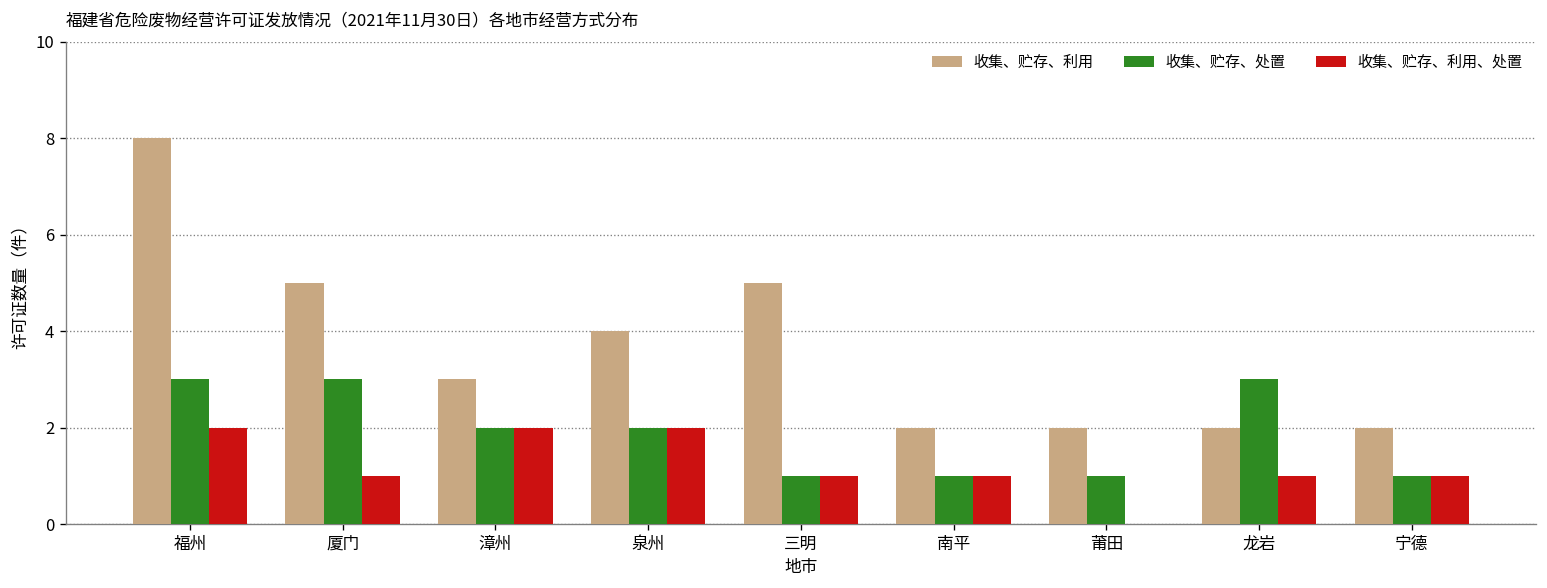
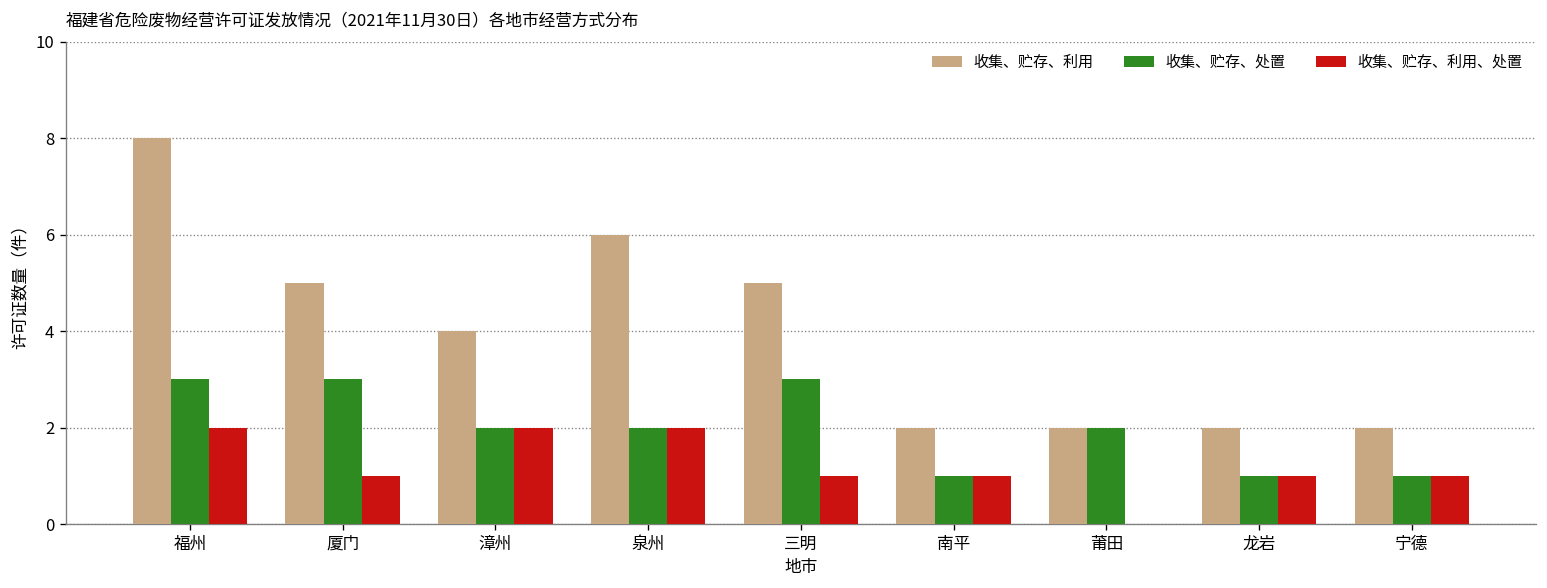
  {
    "收集、贮存、利用": {
      "福州": 8,
      "厦门": 5,
-     "漳州": 3,
-     "泉州": 4,
+     "漳州": 4,
+     "泉州": 6,
      "三明": 5,
      "南平": 2,
      "莆田": 2,
      "龙岩": 2,
      "宁德": 2
    },
    "收集、贮存、处置": {
      "福州": 3,
      "厦门": 3,
      "漳州": 2,
      "泉州": 2,
-     "三明": 1,
+     "三明": 3,
      "南平": 1,
-     "莆田": 1,
-     "龙岩": 3,
+     "莆田": 2,
+     "龙岩": 1,
      "宁德": 1
    },
    "收集、贮存、利用、处置": {
      "福州": 2,
      "厦门": 1,
      "漳州": 2,
      "泉州": 2,
      "三明": 1,
      "南平": 1,
      "莆田": 0,
      "龙岩": 1,
      "宁德": 1
    }
  }
